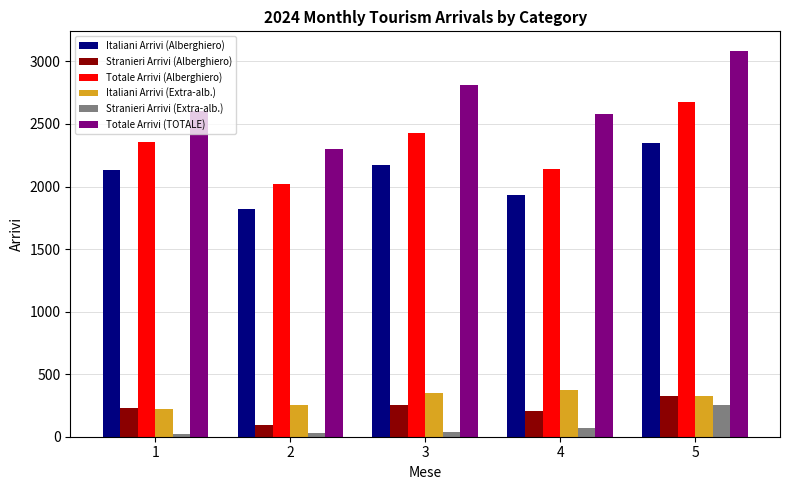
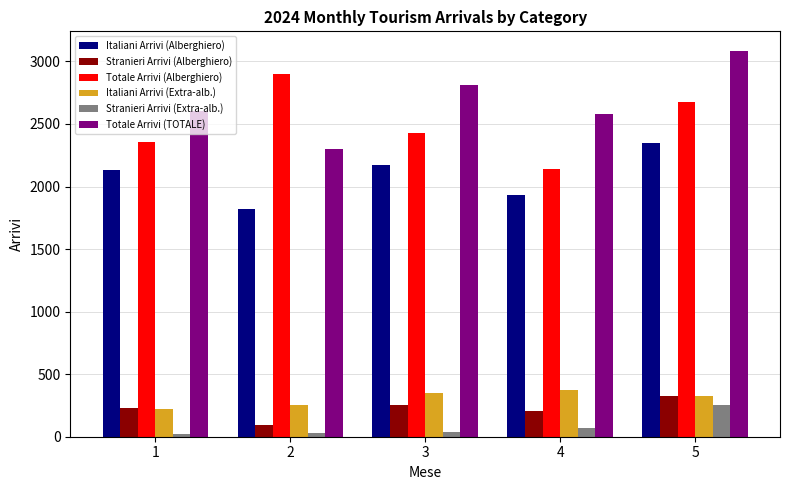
  {
    "Italiani Arrivi (Alberghiero)": {
      "1": 2130,
      "2": 1820,
      "3": 2170,
      "4": 1930,
      "5": 2350
    },
    "Stranieri Arrivi (Alberghiero)": {
      "1": 230,
      "2": 90,
      "3": 250,
      "4": 200,
      "5": 330
    },
    "Totale Arrivi (Alberghiero)": {
      "1": 2360,
-     "2": 2020,
+     "2": 2900,
      "3": 2430,
      "4": 2140,
      "5": 2680
    },
    "Italiani Arrivi (Extra-alb.)": {
      "1": 220,
      "2": 250,
      "3": 350,
      "4": 370,
      "5": 320
    },
    "Stranieri Arrivi (Extra-alb.)": {
      "2": 30,
      "3": 40,
      "4": 70,
      "5": 250
    },
    "Totale Arrivi (TOTALE)": {
      "2": 2300,
      "3": 2820,
      "4": 2580,
      "5": 3090
    }
  }
